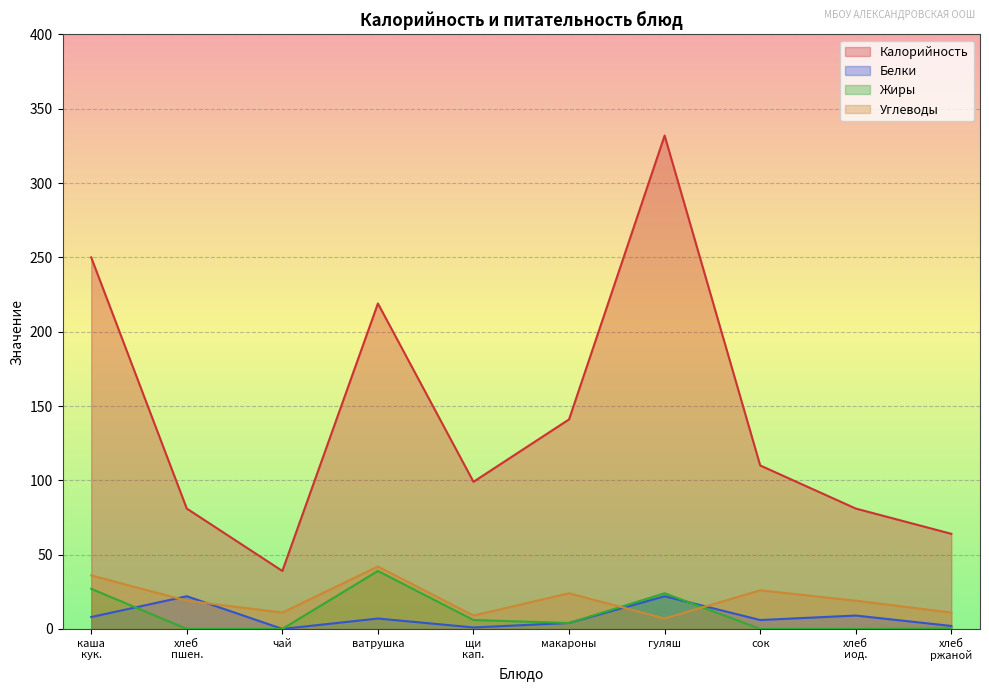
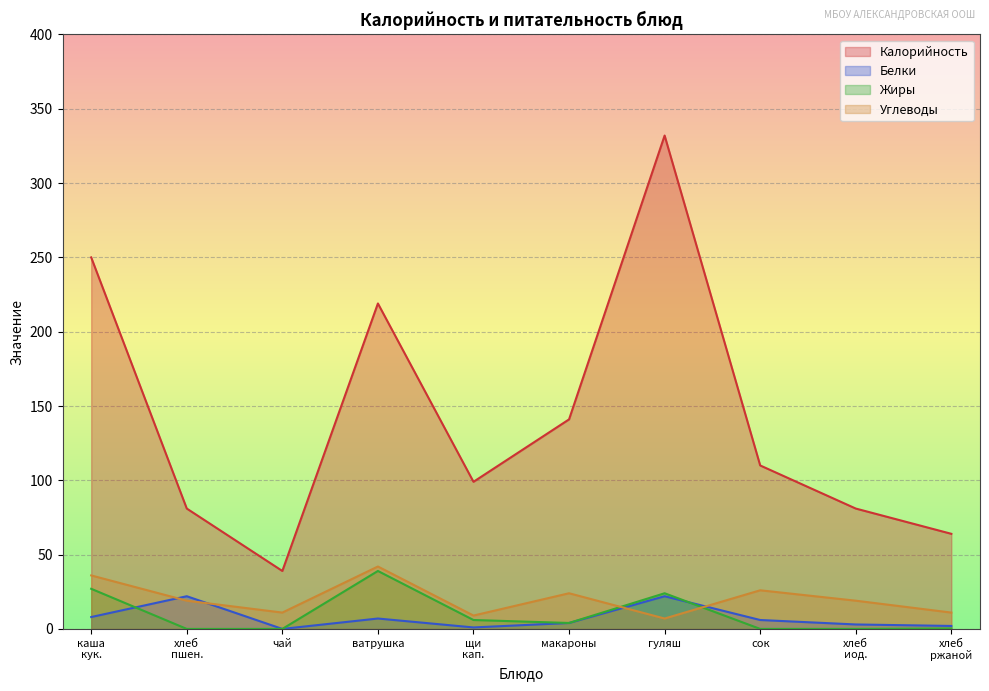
  {
    "Белки": {
      "каша кук.": 8,
      "хлеб пшен.": 22,
      "ватрушка": 7,
      "щи кап.": 1,
      "гуляш": 22,
      "сок": 6,
-     "хлеб иод.": 9
+     "хлеб иод.": 3
    },
    "Жиры": {
      "каша кук.": 27,
      "хлеб пшен.": 0,
      "ватрушка": 39,
      "щи кап.": 6,
      "гуляш": 24,
      "сок": 0,
      "хлеб иод.": 0
    }
  }
